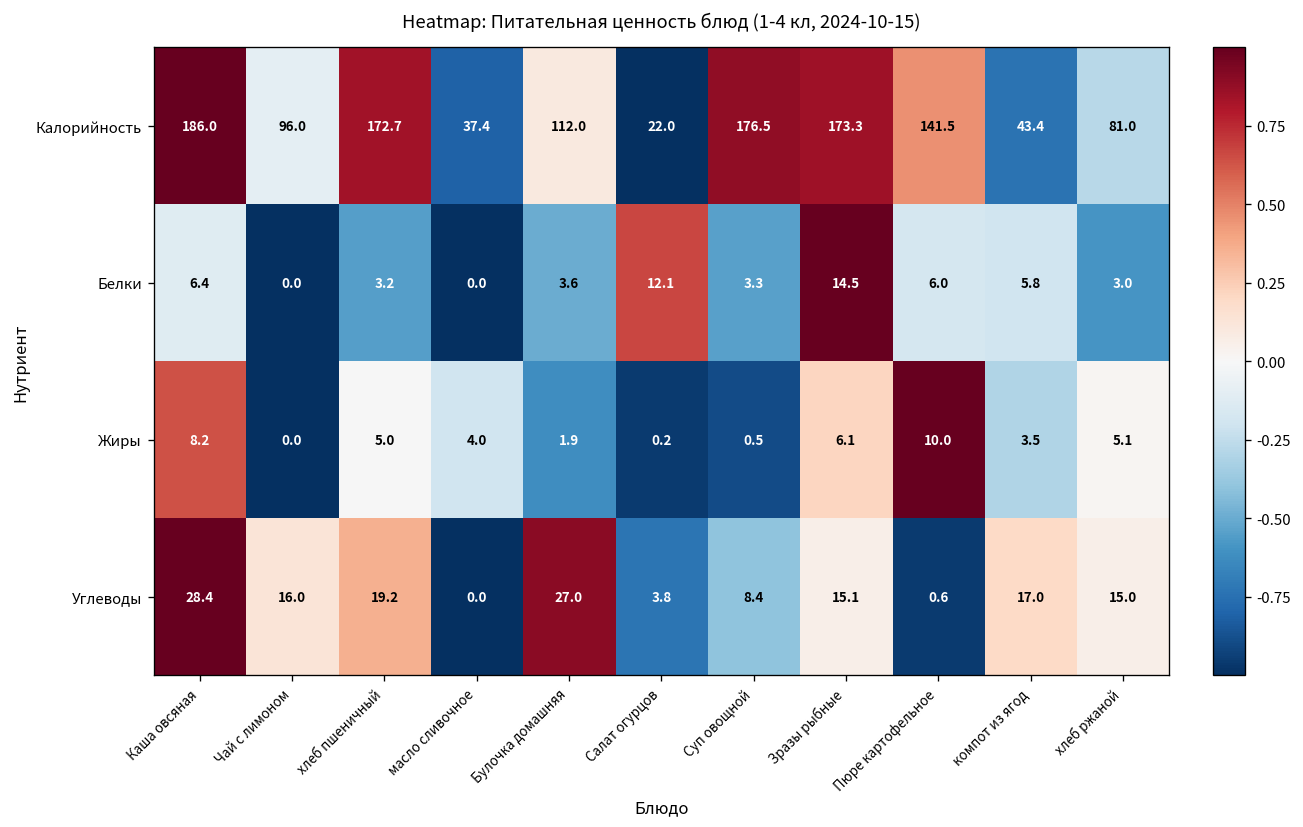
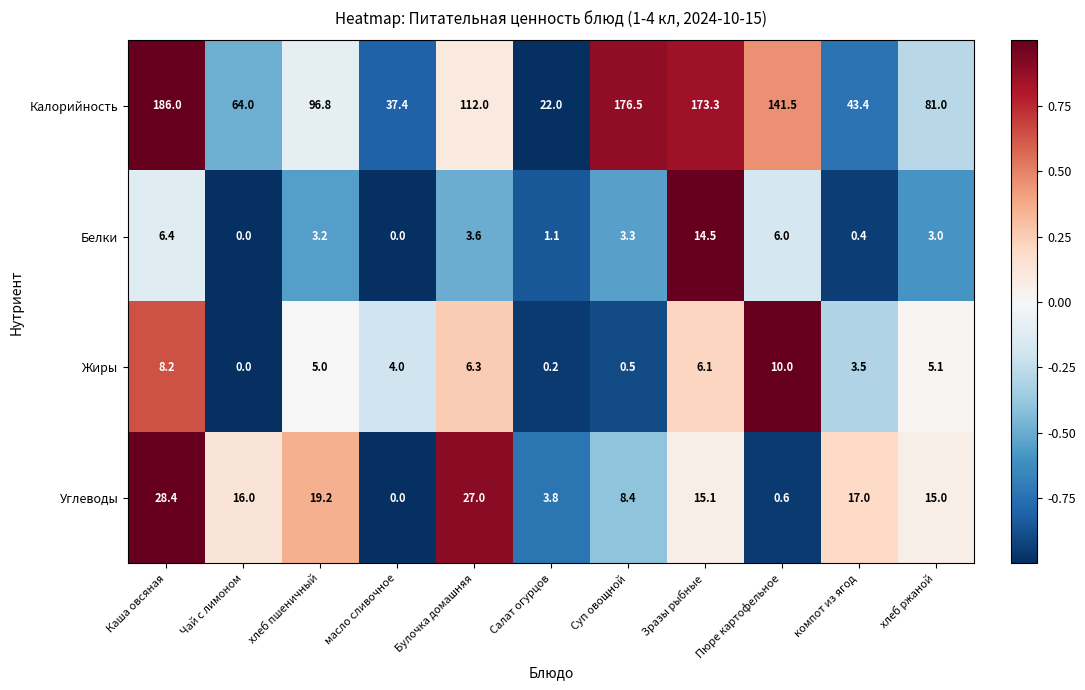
  {
    "Калорийность": {
      "Каша овсяная": 186.0,
-     "Чай с лимоном": 96.0,
-     "хлеб пшеничный": 172.7,
+     "Чай с лимоном": 64.0,
+     "хлеб пшеничный": 96.8,
      "масло сливочное": 37.4,
      "Булочка домашняя": 112.0,
      "Салат огурцов": 22.0,
      "Суп овощной": 176.5,
      "Зразы рыбные": 173.3,
      "Пюре картофельное": 141.5,
      "компот из ягод": 43.4,
      "хлеб ржаной": 81.0
    },
    "Белки": {
      "Каша овсяная": 6.4,
      "Чай с лимоном": 0.0,
      "хлеб пшеничный": 3.2,
      "масло сливочное": 0.0,
      "Булочка домашняя": 3.6,
-     "Салат огурцов": 12.1,
+     "Салат огурцов": 1.1,
      "Суп овощной": 3.3,
      "Зразы рыбные": 14.5,
      "Пюре картофельное": 6.0,
-     "компот из ягод": 5.8,
+     "компот из ягод": 0.4,
      "хлеб ржаной": 3.0
    },
    "Жиры": {
      "Каша овсяная": 8.2,
      "Чай с лимоном": 0.0,
      "хлеб пшеничный": 5.0,
      "масло сливочное": 4.0,
-     "Булочка домашняя": 1.9,
+     "Булочка домашняя": 6.3,
      "Салат огурцов": 0.2,
      "Суп овощной": 0.5,
      "Зразы рыбные": 6.1,
      "Пюре картофельное": 10.0,
      "компот из ягод": 3.5,
      "хлеб ржаной": 5.1
    },
    "Углеводы": {
      "Каша овсяная": 28.4,
      "Чай с лимоном": 16.0,
      "хлеб пшеничный": 19.2,
      "масло сливочное": 0.0,
      "Булочка домашняя": 27.0,
      "Салат огурцов": 3.8,
      "Суп овощной": 8.4,
      "Зразы рыбные": 15.1,
      "Пюре картофельное": 0.6,
      "компот из ягод": 17.0,
      "хлеб ржаной": 15.0
    }
  }
